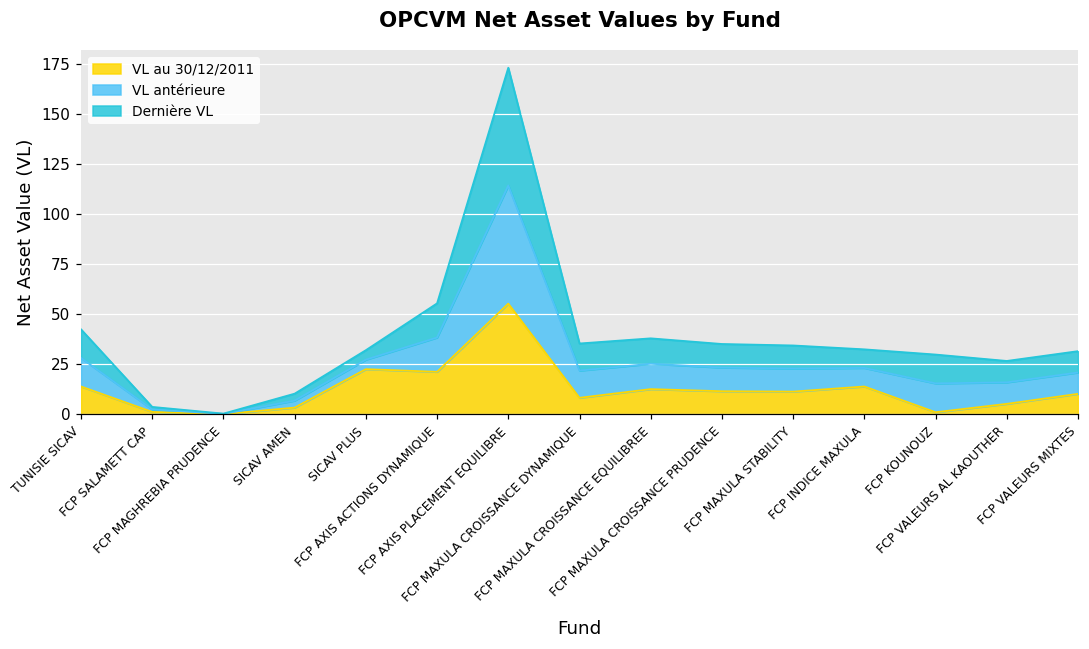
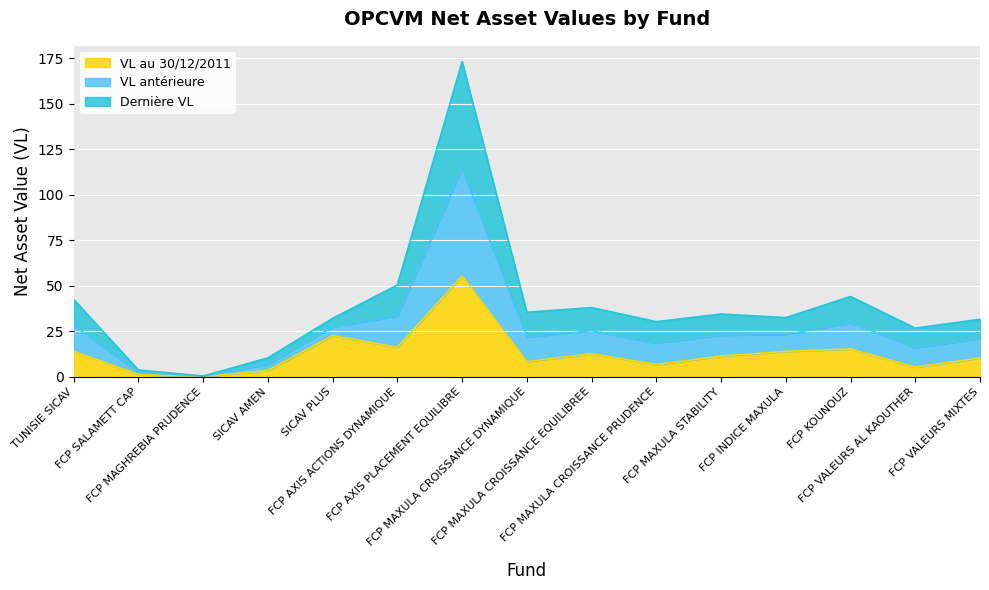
  {
    "VL au 30/12/2011": {
      "TUNISIE SICAV": 14,
      "SICAV AMEN": 3,
      "SICAV PLUS": 23,
-     "FCP AXIS ACTIONS DYNAMIQUE": 21,
+     "FCP AXIS ACTIONS DYNAMIQUE": 16,
      "FCP AXIS PLACEMENT EQUILIBRE": 55,
      "FCP MAXULA CROISSANCE DYNAMIQUE": 8,
      "FCP MAXULA CROISSANCE EQUILIBREE": 13,
-     "FCP MAXULA CROISSANCE PRUDENCE": 12,
+     "FCP MAXULA CROISSANCE PRUDENCE": 7,
      "FCP MAXULA STABILITY": 11,
      "FCP INDICE MAXULA": 14,
-     "FCP KOUNOUZ": 1,
+     "FCP KOUNOUZ": 15,
      "FCP VALEURS AL KAOUTHER": 5,
      "FCP VALEURS MIXTES": 10
    }
  }
